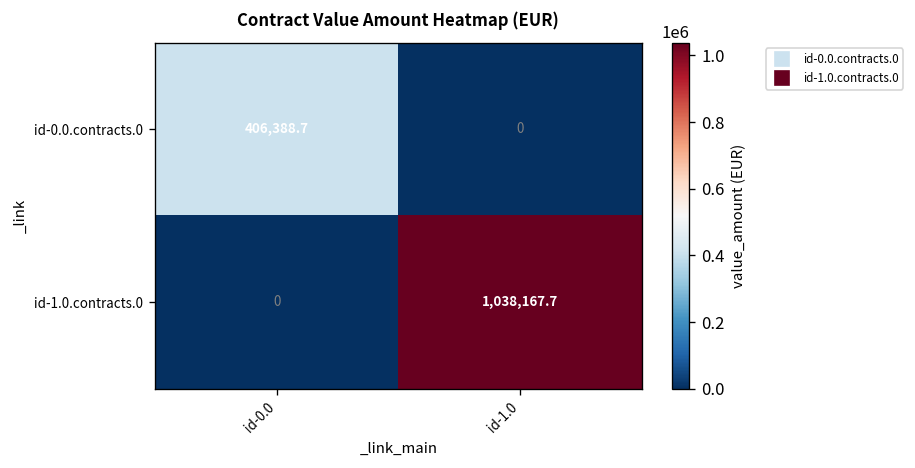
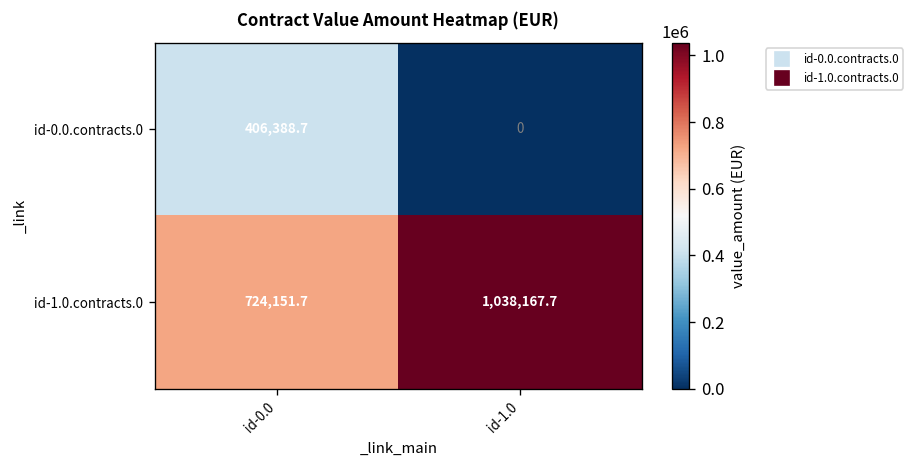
  {
    "id-0.0.contracts.0": {
      "id-0.0": "406,388.7",
      "id-1.0": "0"
    },
    "id-1.0.contracts.0": {
-     "id-0.0": "0",
+     "id-0.0": "724,151.7",
      "id-1.0": "1,038,167.7"
    }
  }
